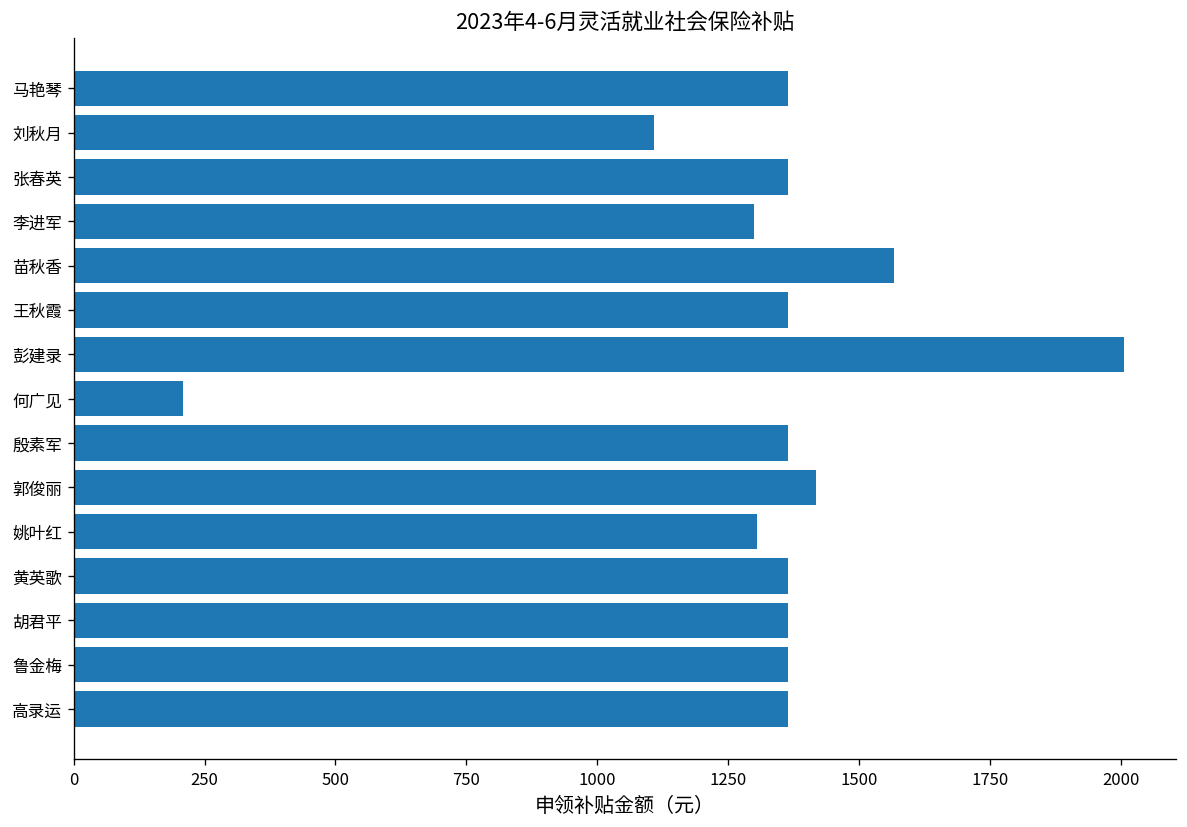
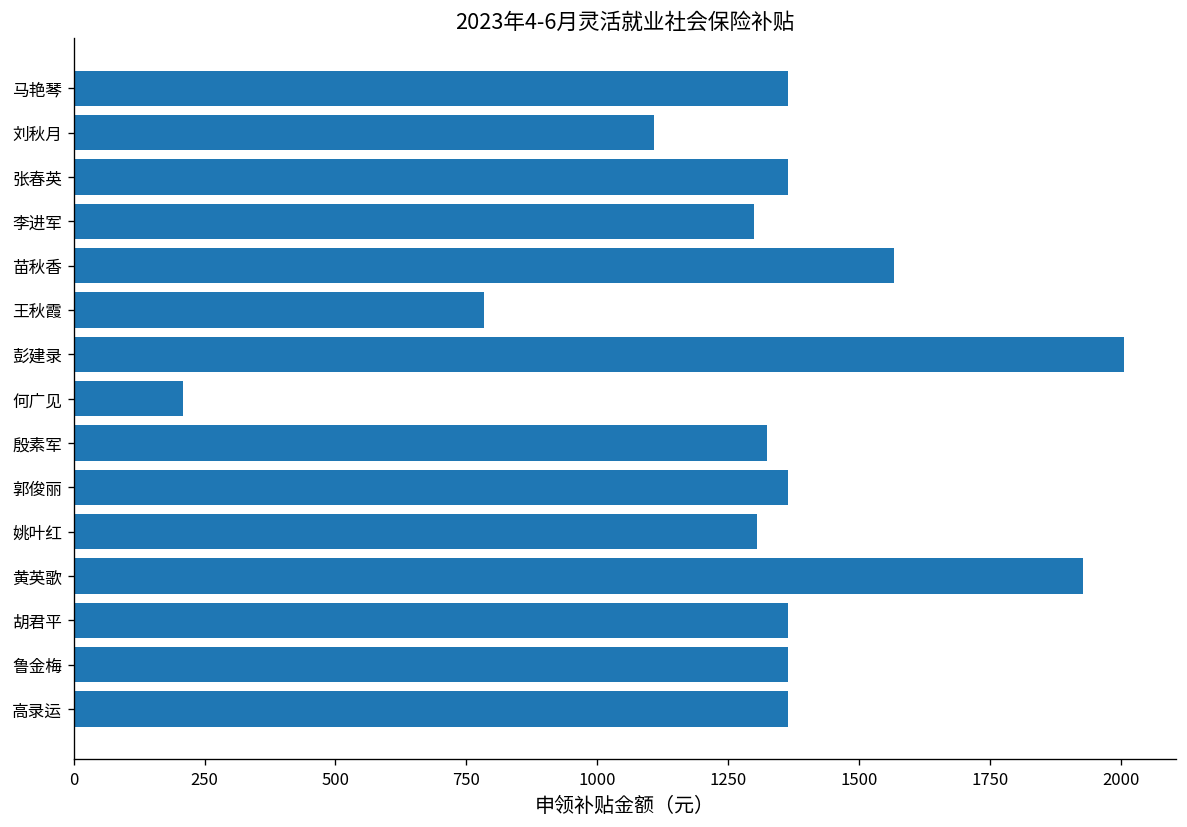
  {
    "马艳琴": 1360,
    "刘秋月": 1110,
    "张春英": 1360,
    "李进军": 1300,
    "苗秋香": 1570,
-   "王秋霞": 1360,
+   "王秋霞": 780,
    "彭建录": 2000,
    "何广见": 210,
-   "殷素军": 1360,
-   "郭俊丽": 1420,
+   "殷素军": 1320,
+   "郭俊丽": 1360,
    "姚叶红": 1300,
-   "黄英歌": 1360,
+   "黄英歌": 1930,
    "胡君平": 1360,
    "鲁金梅": 1360,
    "高录运": 1360
  }
